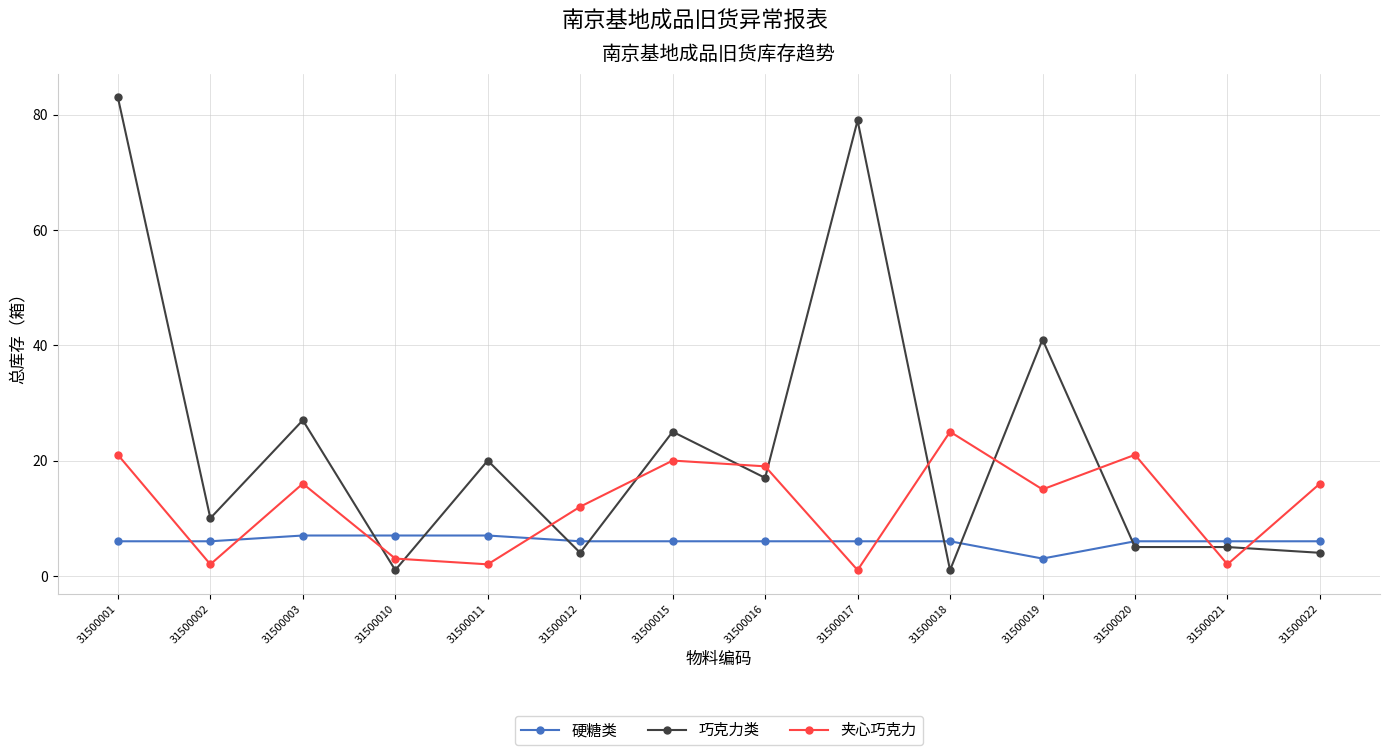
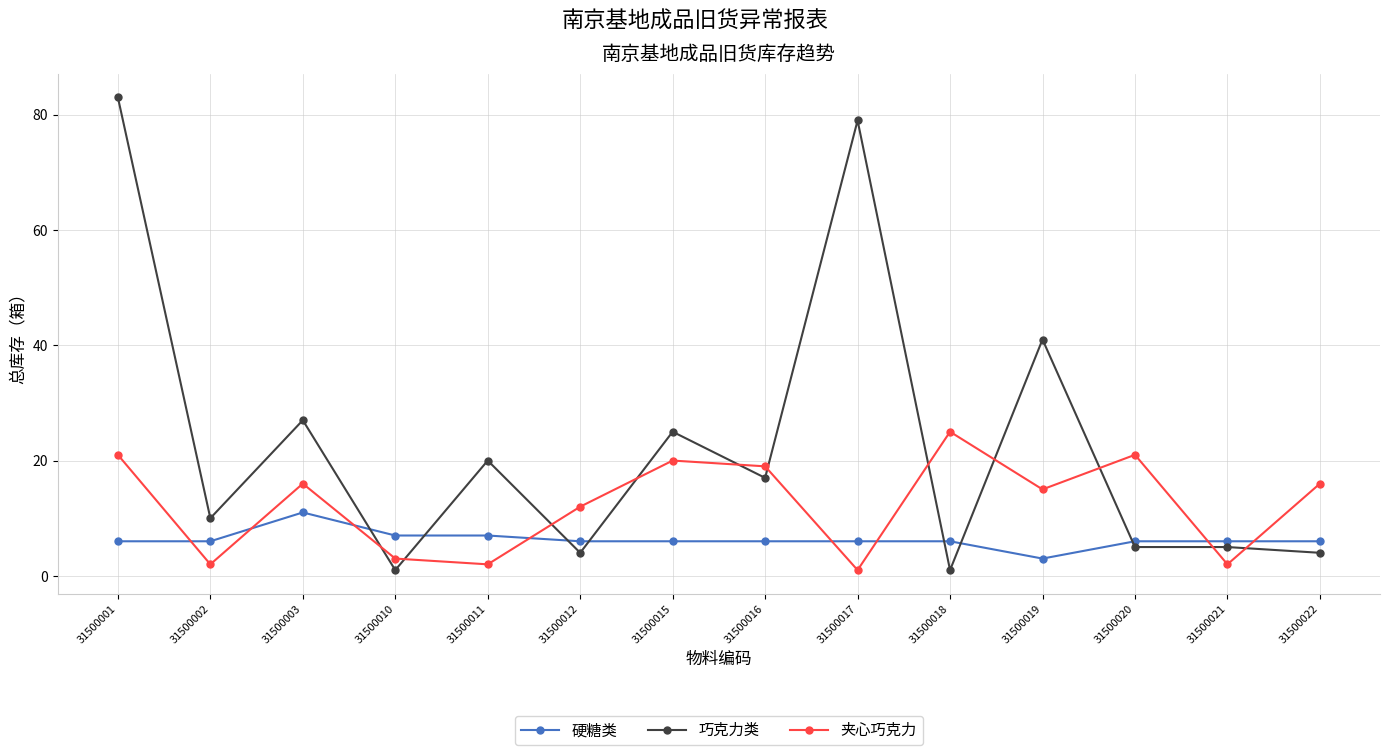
  {
    "硬糖类": {
      "31500001": 6,
      "31500002": 6,
-     "31500003": 7,
+     "31500003": 11,
      "31500010": 7,
      "31500011": 7,
      "31500012": 6,
      "31500015": 6,
      "31500016": 6,
      "31500017": 6,
      "31500018": 6,
      "31500019": 3,
      "31500020": 6,
      "31500021": 6,
      "31500022": 6
    },
    "巧克力类": {
      "31500001": 83,
      "31500002": 10,
      "31500003": 27,
      "31500010": 1,
      "31500011": 20,
      "31500012": 4,
      "31500015": 25,
      "31500016": 17,
      "31500017": 79,
      "31500018": 1,
      "31500019": 41,
      "31500020": 5,
      "31500021": 5,
      "31500022": 4
    },
    "夹心巧克力": {
      "31500001": 21,
      "31500002": 2,
      "31500003": 16,
      "31500010": 3,
      "31500011": 2,
      "31500012": 12,
      "31500015": 20,
      "31500016": 19,
      "31500017": 1,
      "31500018": 25,
      "31500019": 15,
      "31500020": 21,
      "31500021": 2,
      "31500022": 16
    }
  }
